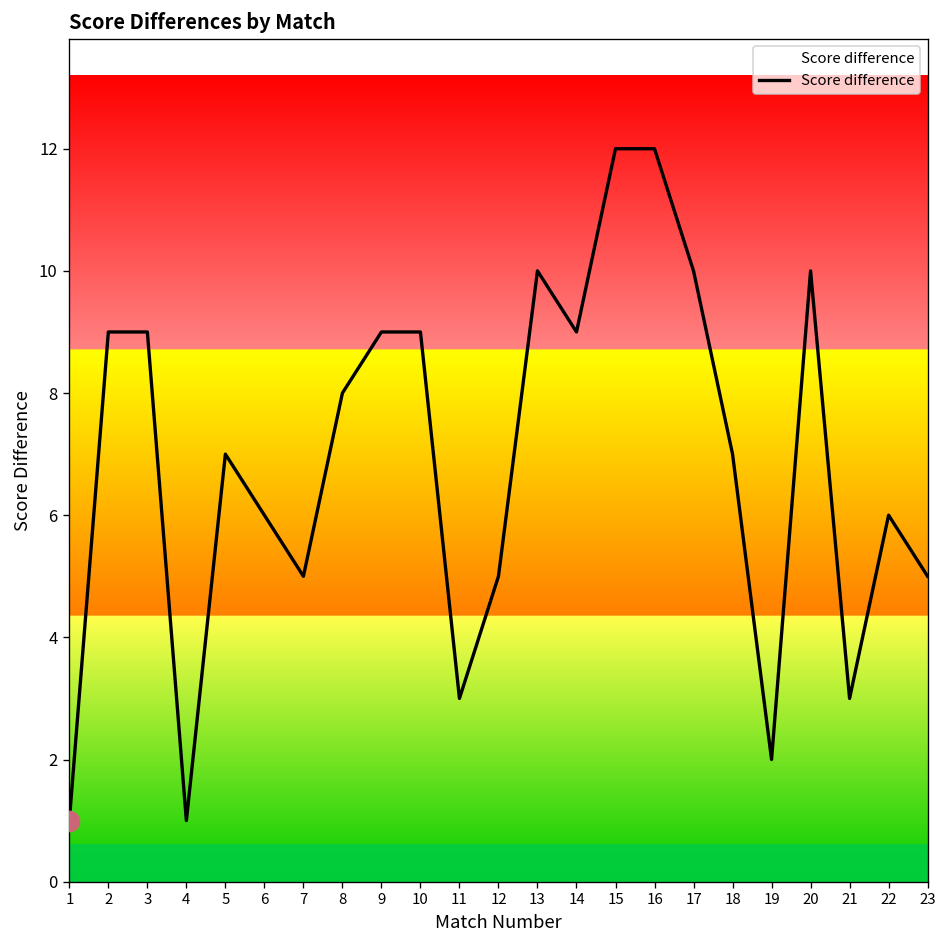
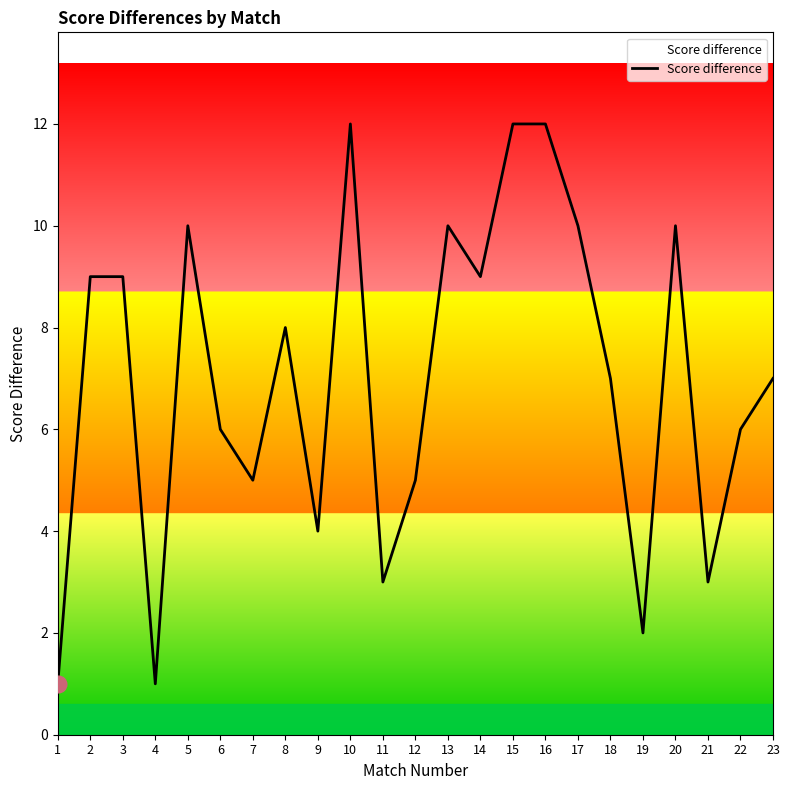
  {
    "Score difference": {
      "2": 9,
      "3": 9,
      "4": 1,
-     "5": 7,
+     "5": 10,
      "6": 6,
      "7": 5,
      "8": 8,
-     "9": 9,
-     "10": 9,
+     "9": 4,
+     "10": 12,
      "11": 3,
      "12": 5,
      "13": 10,
      "14": 9,
      "15": 12,
      "16": 12,
      "17": 10,
      "18": 7,
      "19": 2,
      "20": 10,
      "21": 3,
      "22": 6,
-     "23": 5
+     "23": 7
    }
  }
